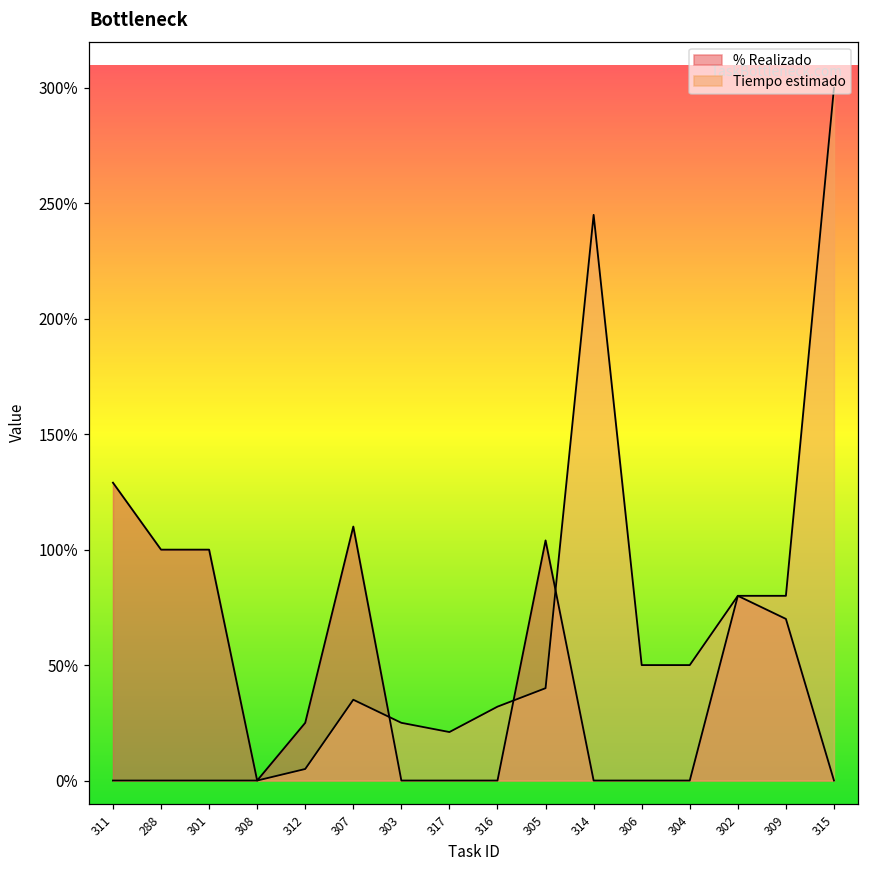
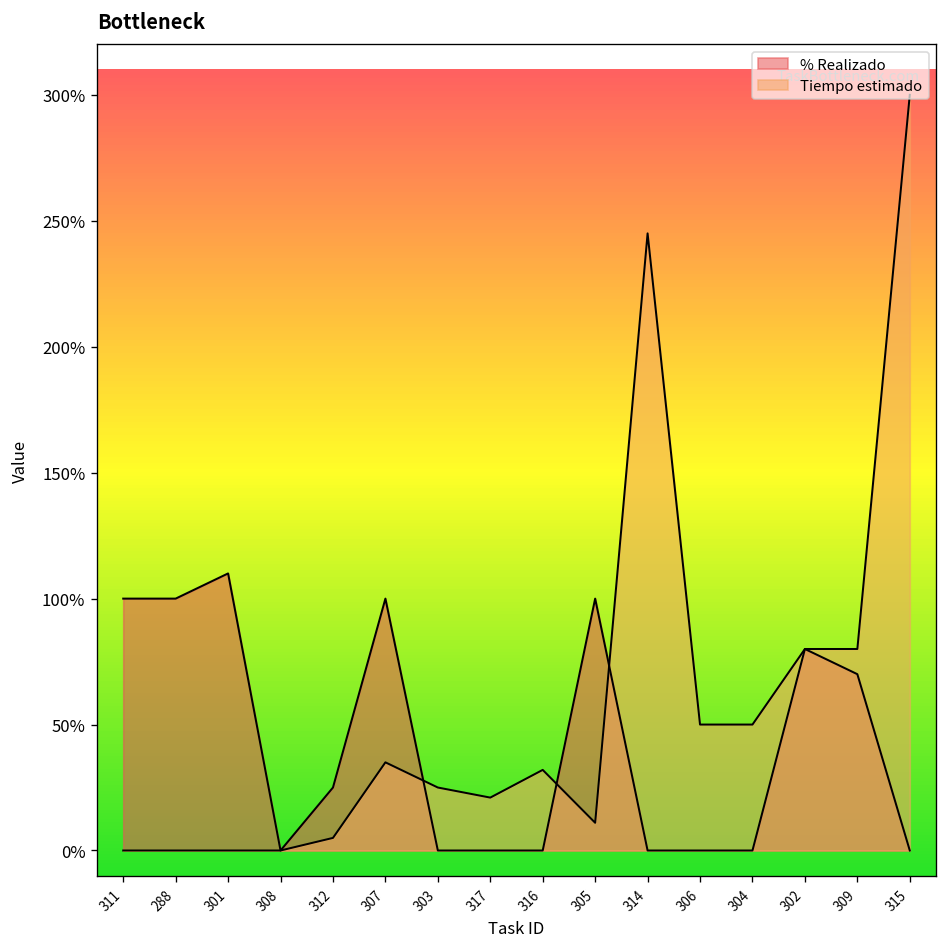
  {
    "% Realizado": {
-     "311": "129%",
+     "311": "100%",
      "288": "100%",
-     "301": "100%",
+     "301": "110%",
      "312": "25%",
-     "307": "110%",
+     "307": "100%",
      "303": "0%",
      "317": "0%",
      "316": "0%",
-     "305": "104%",
+     "305": "100%",
      "314": "0%",
      "306": "0%",
      "304": "0%",
      "309": "70%",
      "315": "0%"
    },
    "Tiempo estimado": {
      "311": "0%",
      "288": "0%",
      "301": "0%",
      "312": "5%",
      "307": "35%",
      "303": "25%",
      "317": "21%",
      "316": "32%",
-     "305": "40%",
+     "305": "11%",
      "314": "245%",
      "306": "50%",
      "304": "50%",
      "309": "80%"
    }
  }
